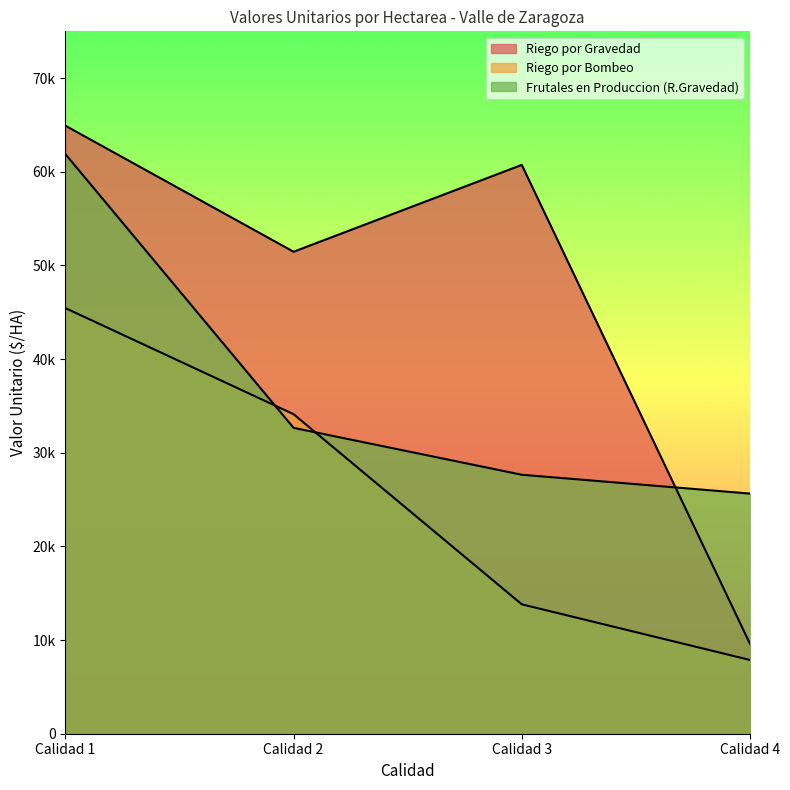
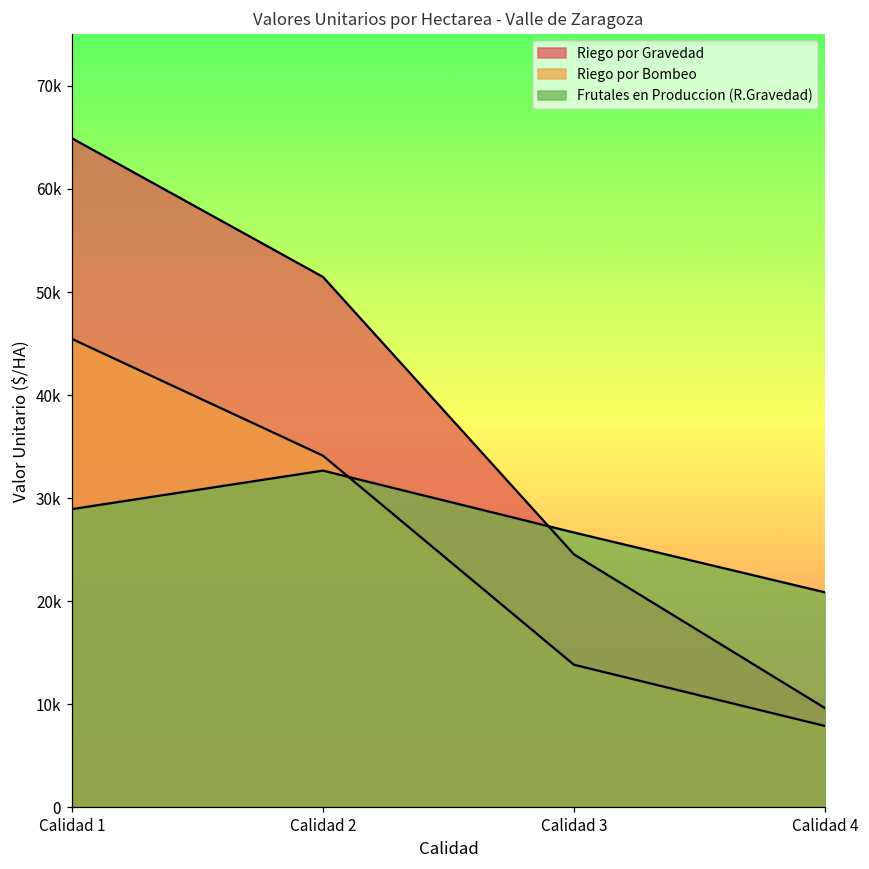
  {
    "Riego por Gravedad": {
      "Calidad 1": 65000,
      "Calidad 2": 51000,
-     "Calidad 3": 61000,
+     "Calidad 3": 25000,
      "Calidad 4": 10000
    },
    "Riego por Bombeo": {
      "Calidad 1": 45000,
      "Calidad 2": 34000,
      "Calidad 3": 14000,
      "Calidad 4": 8000
    },
    "Frutales en Produccion (R.Gravedad)": {
-     "Calidad 1": 62000,
+     "Calidad 1": 29000,
      "Calidad 2": 33000,
-     "Calidad 3": 28000,
-     "Calidad 4": 26000
+     "Calidad 3": 27000,
+     "Calidad 4": 21000
    }
  }
